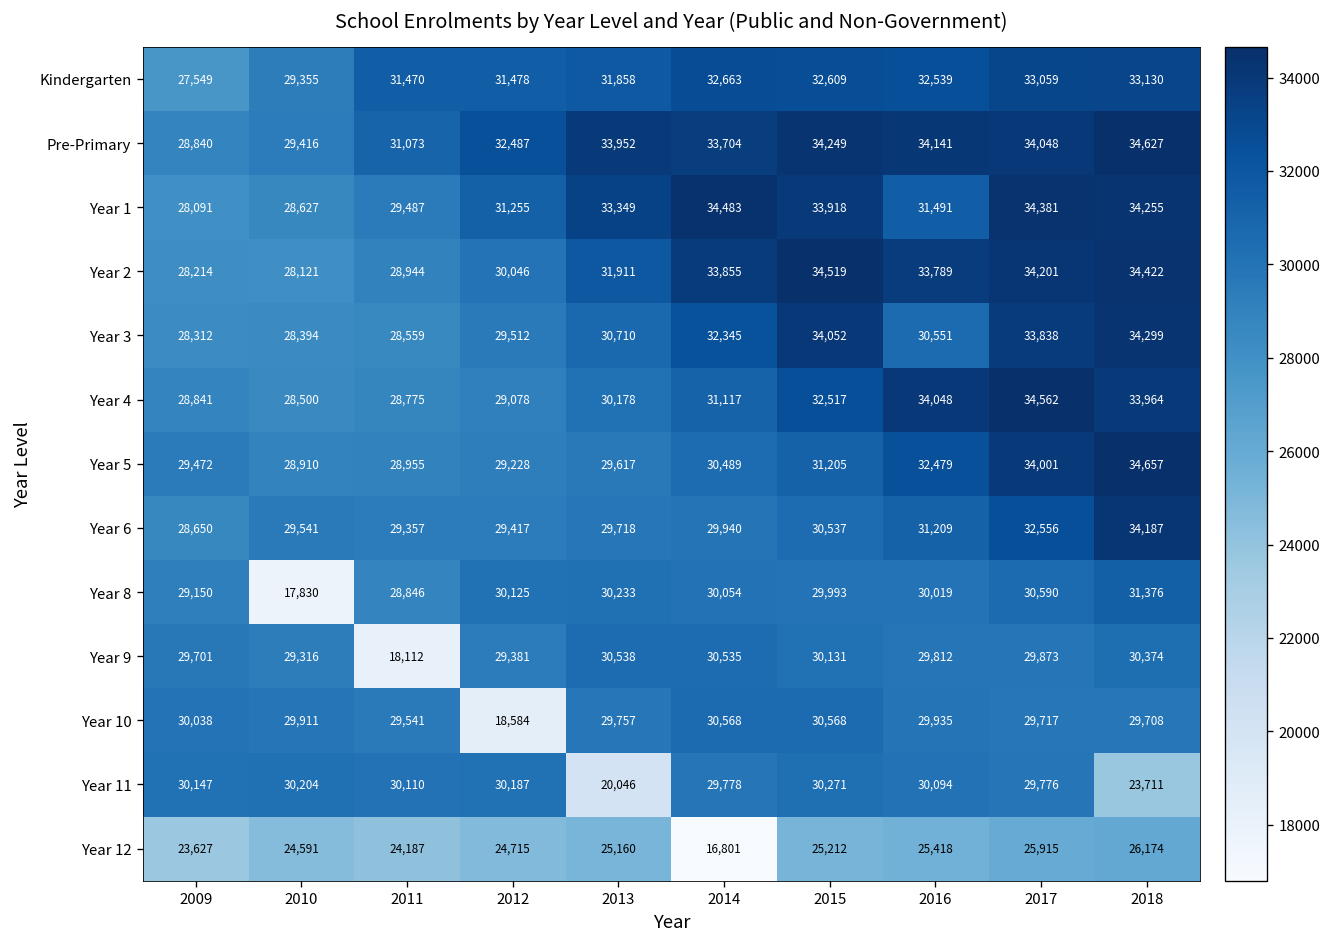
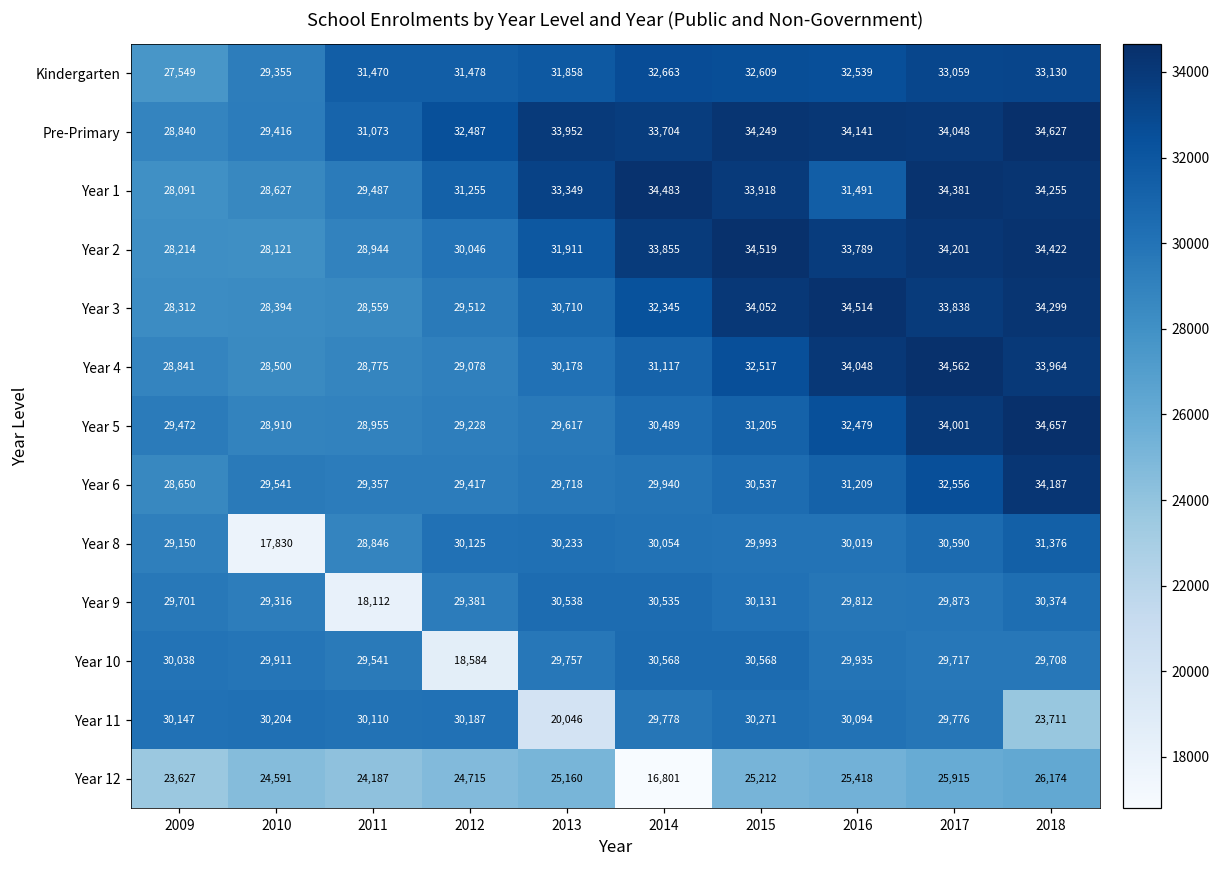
  {
    "Kindergarten": {
      "2009": "27,549",
      "2010": "29,355",
      "2011": "31,470",
      "2012": "31,478",
      "2013": "31,858",
      "2014": "32,663",
      "2015": "32,609",
      "2016": "32,539",
      "2017": "33,059",
      "2018": "33,130"
    },
    "Pre-Primary": {
      "2009": "28,840",
      "2010": "29,416",
      "2011": "31,073",
      "2012": "32,487",
      "2013": "33,952",
      "2014": "33,704",
      "2015": "34,249",
      "2016": "34,141",
      "2017": "34,048",
      "2018": "34,627"
    },
    "Year 1": {
      "2009": "28,091",
      "2010": "28,627",
      "2011": "29,487",
      "2012": "31,255",
      "2013": "33,349",
      "2014": "34,483",
      "2015": "33,918",
      "2016": "31,491",
      "2017": "34,381",
      "2018": "34,255"
    },
    "Year 2": {
      "2009": "28,214",
      "2010": "28,121",
      "2011": "28,944",
      "2012": "30,046",
      "2013": "31,911",
      "2014": "33,855",
      "2015": "34,519",
      "2016": "33,789",
      "2017": "34,201",
      "2018": "34,422"
    },
    "Year 3": {
      "2009": "28,312",
      "2010": "28,394",
      "2011": "28,559",
      "2012": "29,512",
      "2013": "30,710",
      "2014": "32,345",
      "2015": "34,052",
-     "2016": "30,551",
+     "2016": "34,514",
      "2017": "33,838",
      "2018": "34,299"
    },
    "Year 4": {
      "2009": "28,841",
      "2010": "28,500",
      "2011": "28,775",
      "2012": "29,078",
      "2013": "30,178",
      "2014": "31,117",
      "2015": "32,517",
      "2016": "34,048",
      "2017": "34,562",
      "2018": "33,964"
    },
    "Year 5": {
      "2009": "29,472",
      "2010": "28,910",
      "2011": "28,955",
      "2012": "29,228",
      "2013": "29,617",
      "2014": "30,489",
      "2015": "31,205",
      "2016": "32,479",
      "2017": "34,001",
      "2018": "34,657"
    },
    "Year 6": {
      "2009": "28,650",
      "2010": "29,541",
      "2011": "29,357",
      "2012": "29,417",
      "2013": "29,718",
      "2014": "29,940",
      "2015": "30,537",
      "2016": "31,209",
      "2017": "32,556",
      "2018": "34,187"
    },
    "Year 8": {
      "2009": "29,150",
      "2010": "17,830",
      "2011": "28,846",
      "2012": "30,125",
      "2013": "30,233",
      "2014": "30,054",
      "2015": "29,993",
      "2016": "30,019",
      "2017": "30,590",
      "2018": "31,376"
    },
    "Year 9": {
      "2009": "29,701",
      "2010": "29,316",
      "2011": "18,112",
      "2012": "29,381",
      "2013": "30,538",
      "2014": "30,535",
      "2015": "30,131",
      "2016": "29,812",
      "2017": "29,873",
      "2018": "30,374"
    },
    "Year 10": {
      "2009": "30,038",
      "2010": "29,911",
      "2011": "29,541",
      "2012": "18,584",
      "2013": "29,757",
      "2014": "30,568",
      "2015": "30,568",
      "2016": "29,935",
      "2017": "29,717",
      "2018": "29,708"
    },
    "Year 11": {
      "2009": "30,147",
      "2010": "30,204",
      "2011": "30,110",
      "2012": "30,187",
      "2013": "20,046",
      "2014": "29,778",
      "2015": "30,271",
      "2016": "30,094",
      "2017": "29,776",
      "2018": "23,711"
    },
    "Year 12": {
      "2009": "23,627",
      "2010": "24,591",
      "2011": "24,187",
      "2012": "24,715",
      "2013": "25,160",
      "2014": "16,801",
      "2015": "25,212",
      "2016": "25,418",
      "2017": "25,915",
      "2018": "26,174"
    }
  }
